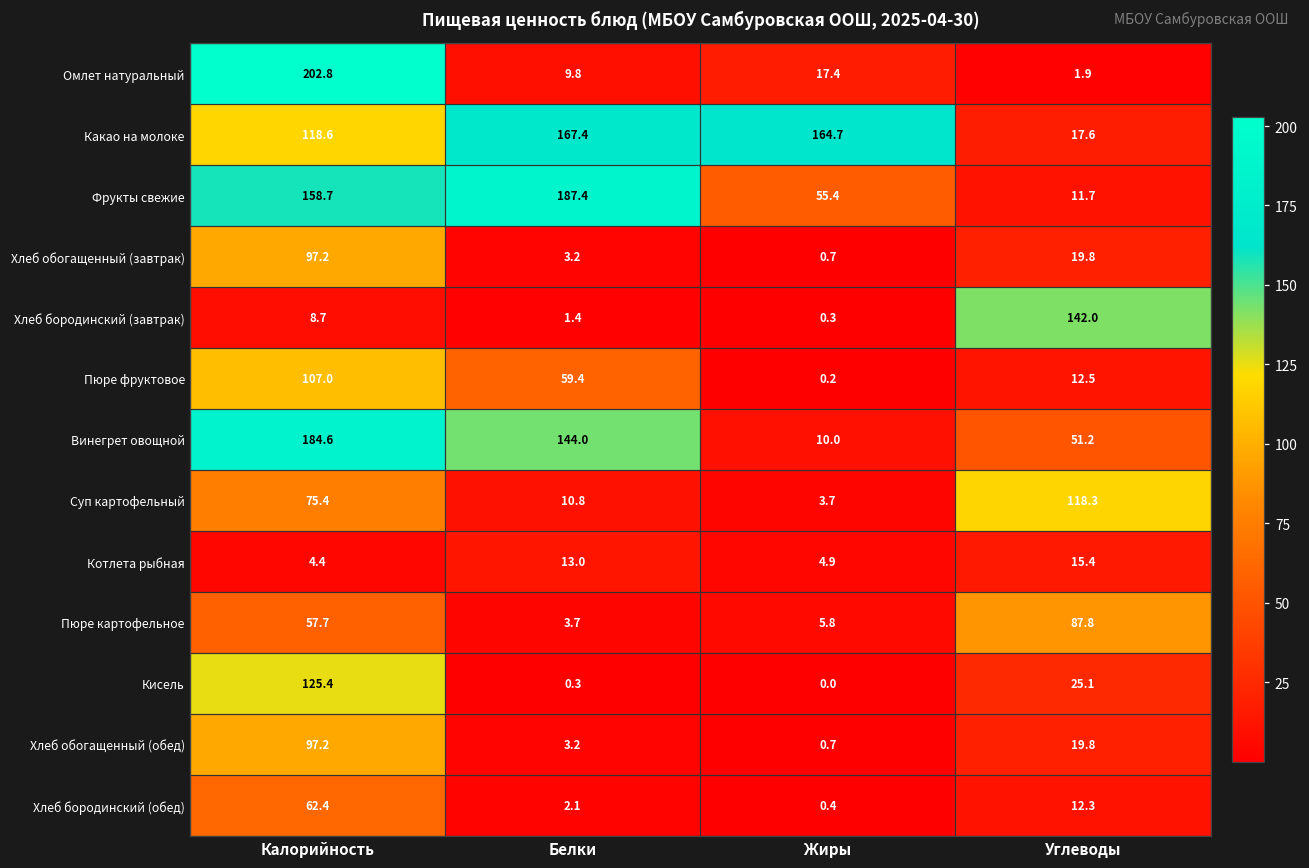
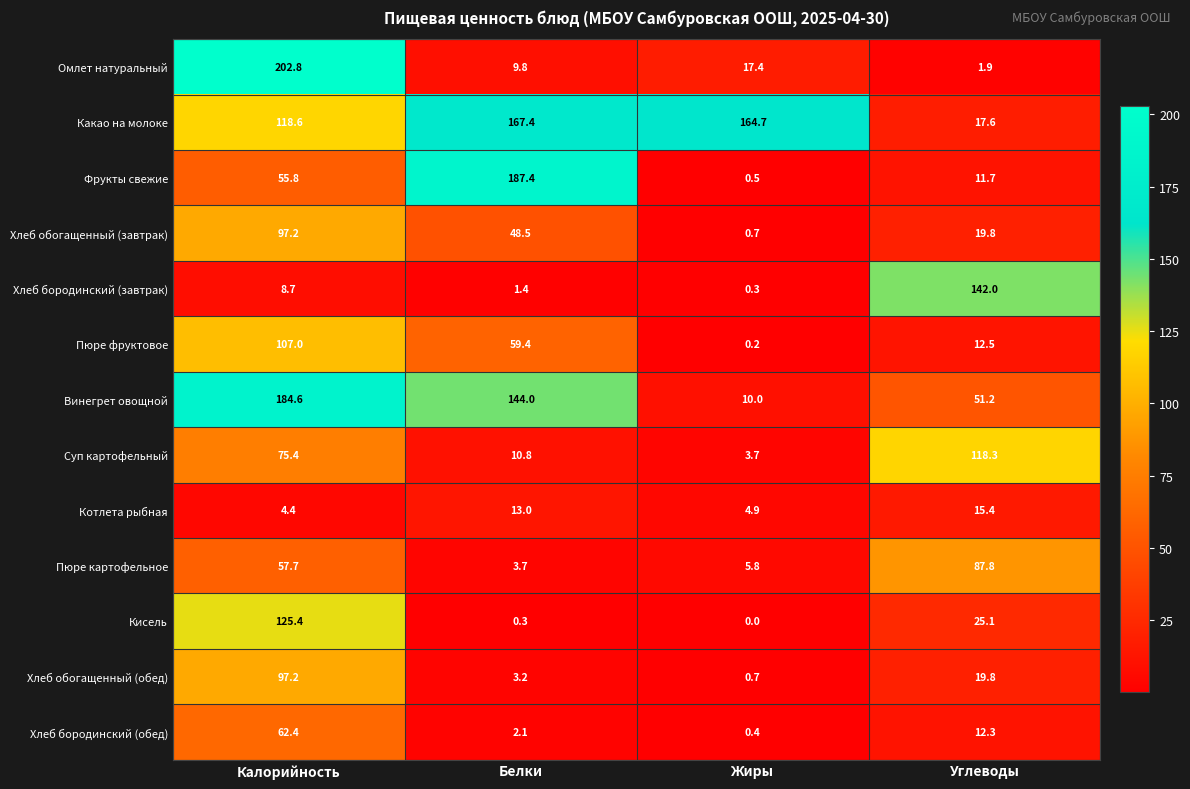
  {
    "Омлет натуральный": {
      "Калорийность": 202.8,
      "Белки": 9.8,
      "Жиры": 17.4,
      "Углеводы": 1.9
    },
    "Какао на молоке": {
      "Калорийность": 118.6,
      "Белки": 167.4,
      "Жиры": 164.7,
      "Углеводы": 17.6
    },
    "Фрукты свежие": {
-     "Калорийность": 158.7,
+     "Калорийность": 55.8,
      "Белки": 187.4,
-     "Жиры": 55.4,
+     "Жиры": 0.5,
      "Углеводы": 11.7
    },
    "Хлеб обогащенный (завтрак)": {
      "Калорийность": 97.2,
-     "Белки": 3.2,
+     "Белки": 48.5,
      "Жиры": 0.7,
      "Углеводы": 19.8
    },
    "Хлеб бородинский (завтрак)": {
      "Калорийность": 8.7,
      "Белки": 1.4,
      "Жиры": 0.3,
      "Углеводы": 142.0
    },
    "Пюре фруктовое": {
      "Калорийность": 107.0,
      "Белки": 59.4,
      "Жиры": 0.2,
      "Углеводы": 12.5
    },
    "Винегрет овощной": {
      "Калорийность": 184.6,
      "Белки": 144.0,
      "Жиры": 10.0,
      "Углеводы": 51.2
    },
    "Суп картофельный": {
      "Калорийность": 75.4,
      "Белки": 10.8,
      "Жиры": 3.7,
      "Углеводы": 118.3
    },
    "Котлета рыбная": {
      "Калорийность": 4.4,
      "Белки": 13.0,
      "Жиры": 4.9,
      "Углеводы": 15.4
    },
    "Пюре картофельное": {
      "Калорийность": 57.7,
      "Белки": 3.7,
      "Жиры": 5.8,
      "Углеводы": 87.8
    },
    "Кисель": {
      "Калорийность": 125.4,
      "Белки": 0.3,
      "Жиры": 0.0,
      "Углеводы": 25.1
    },
    "Хлеб обогащенный (обед)": {
      "Калорийность": 97.2,
      "Белки": 3.2,
      "Жиры": 0.7,
      "Углеводы": 19.8
    },
    "Хлеб бородинский (обед)": {
      "Калорийность": 62.4,
      "Белки": 2.1,
      "Жиры": 0.4,
      "Углеводы": 12.3
    }
  }
